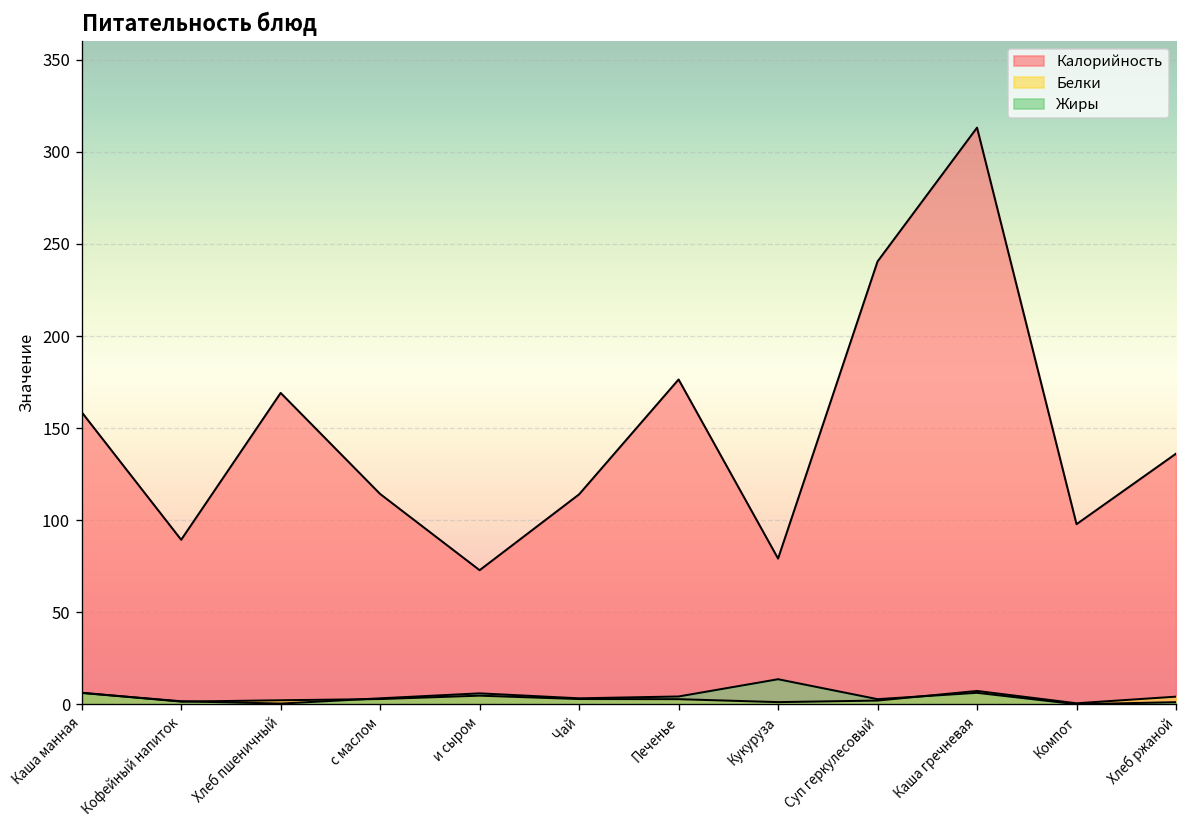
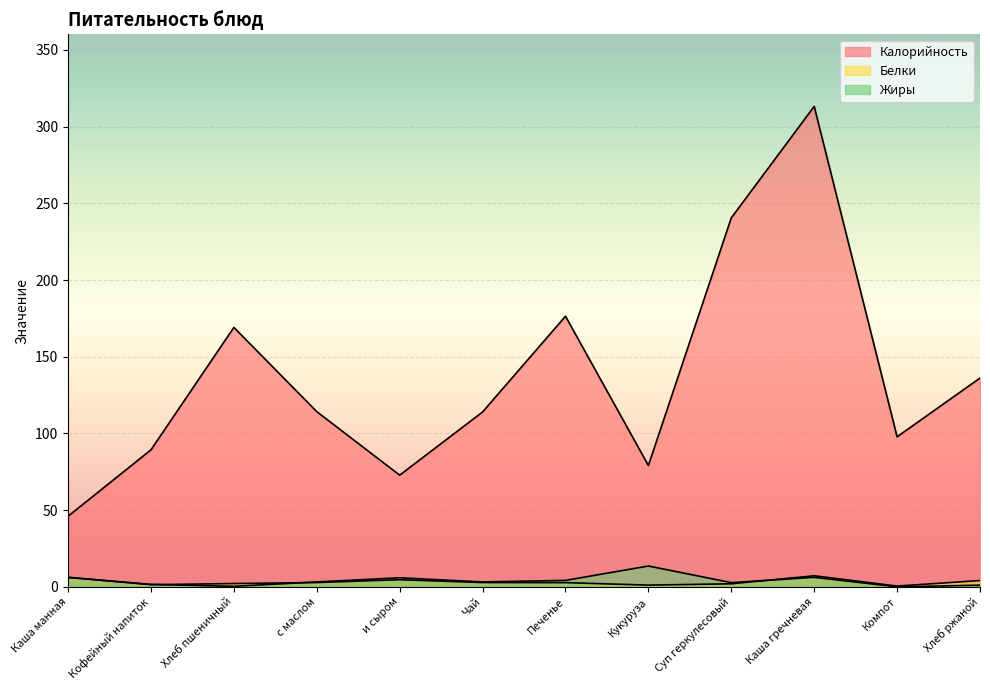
  {
    "Калорийность": {
-     "Каша манная": 159,
+     "Каша манная": 46,
      "Кофейный напиток": 89,
      "Хлеб пшеничный": 169,
      "с маслом": 114,
      "и сыром": 73,
      "Чай": 114,
      "Печенье": 176,
      "Кукуруза": 79,
      "Суп геркулесовый": 241,
      "Каша гречневая": 313,
      "Компот": 98,
      "Хлеб ржаной": 136
    },
    "Белки": {
      "Хлеб пшеничный": 2,
      "Кукуруза": 1,
      "Хлеб ржаной": 4
    },
    "Жиры": {
      "Хлеб пшеничный": 0,
      "Кукуруза": 14,
      "Хлеб ржаной": 1
    }
  }
